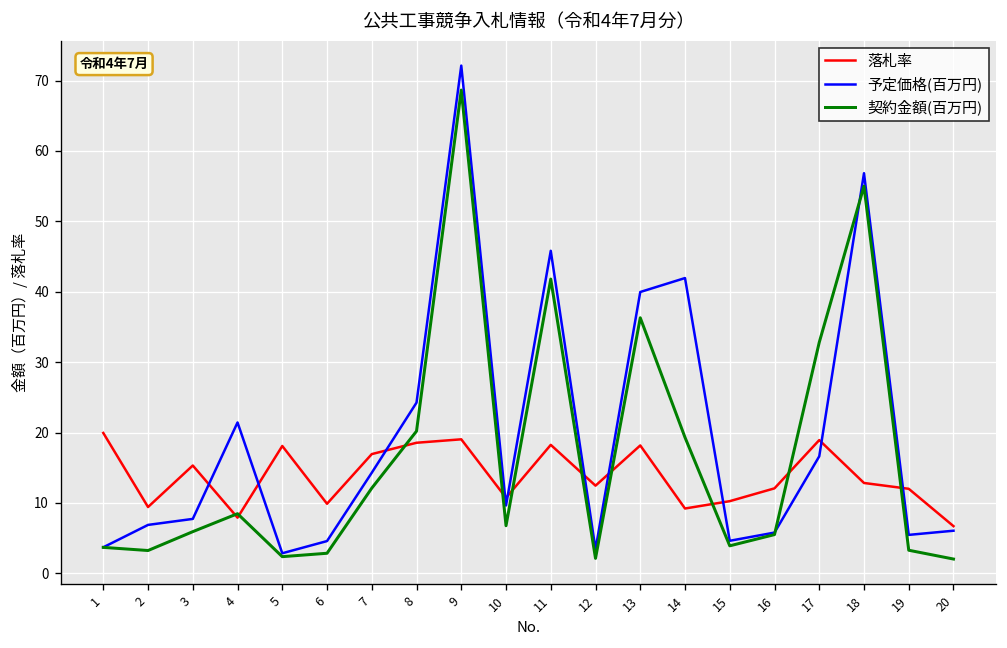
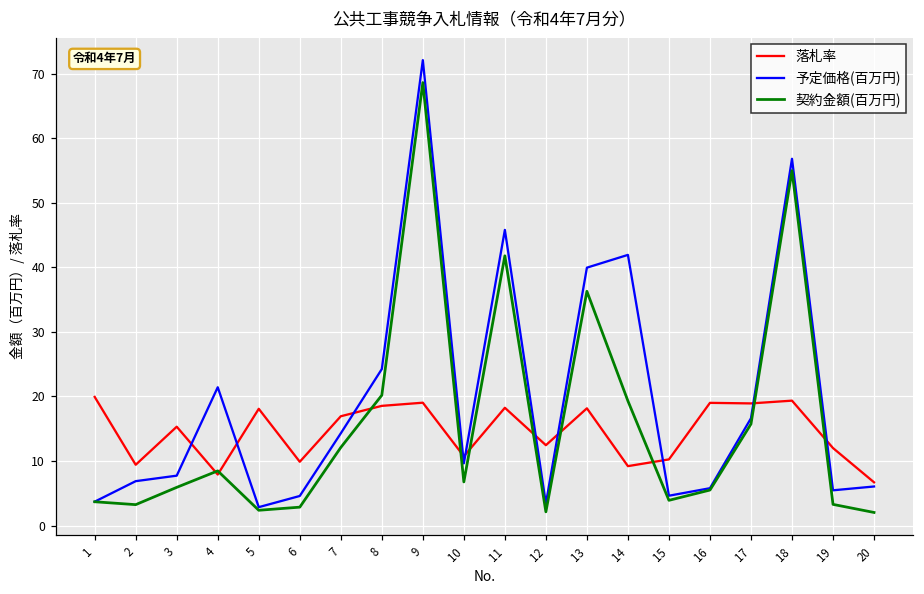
  {
    "落札率": {
      "1": 20,
      "2": 9,
      "3": 15,
      "4": 8,
      "5": 18,
      "6": 10,
      "7": 17,
      "8": 19,
      "9": 19,
      "10": 11,
      "11": 18,
      "12": 12,
      "13": 18,
      "14": 9,
      "15": 10,
-     "16": 12,
+     "16": 19,
      "17": 19,
-     "18": 13,
+     "18": 19,
      "19": 12,
      "20": 7
    },
    "予定価格(百万円)": {
      "2": 7,
      "3": 8,
      "4": 21,
      "5": 3,
      "6": 5,
      "7": 14,
      "8": 24,
      "9": 72,
      "10": 10,
      "11": 46,
      "12": 3,
      "13": 40,
      "14": 42,
      "15": 5,
      "17": 17,
      "18": 57,
      "19": 5,
      "20": 6
    },
    "契約金額(百万円)": {
      "2": 3,
      "3": 6,
      "4": 8,
      "5": 2,
      "6": 3,
      "7": 12,
      "8": 20,
      "9": 69,
      "10": 7,
      "11": 42,
      "12": 2,
      "13": 36,
      "14": 19,
      "15": 4,
-     "17": 33,
+     "17": 16,
      "18": 55,
      "19": 3,
      "20": 2
    }
  }
